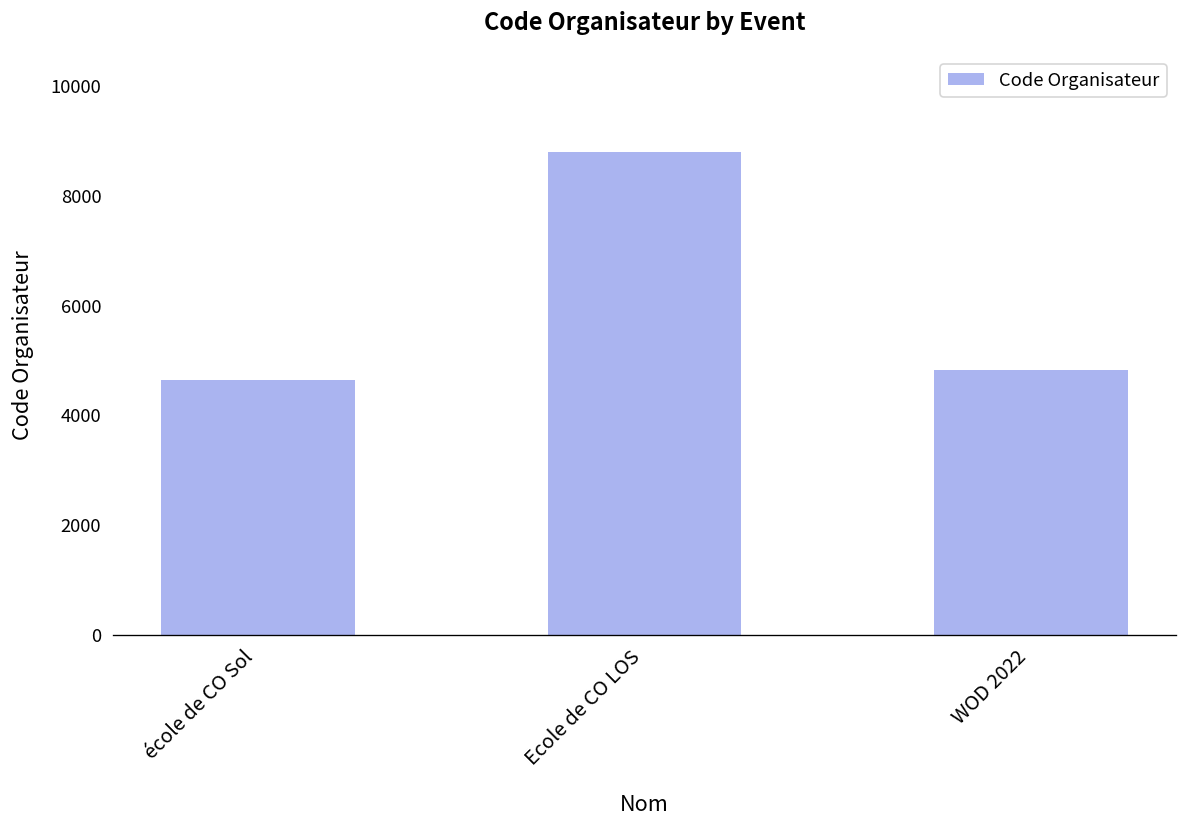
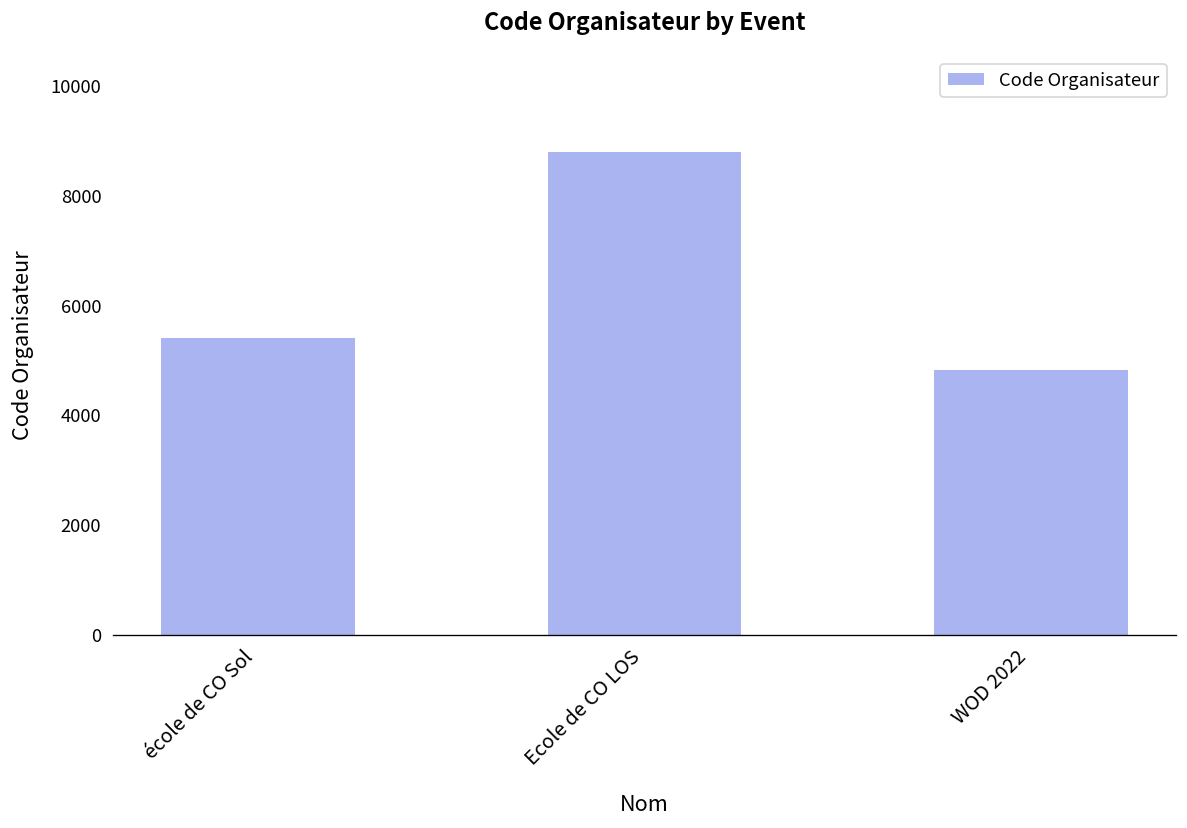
  {
-   "école de CO Sol": 4700,
+   "école de CO Sol": 5400,
    "Ecole de CO LOS": 8800,
    "WOD 2022": 4800
  }
